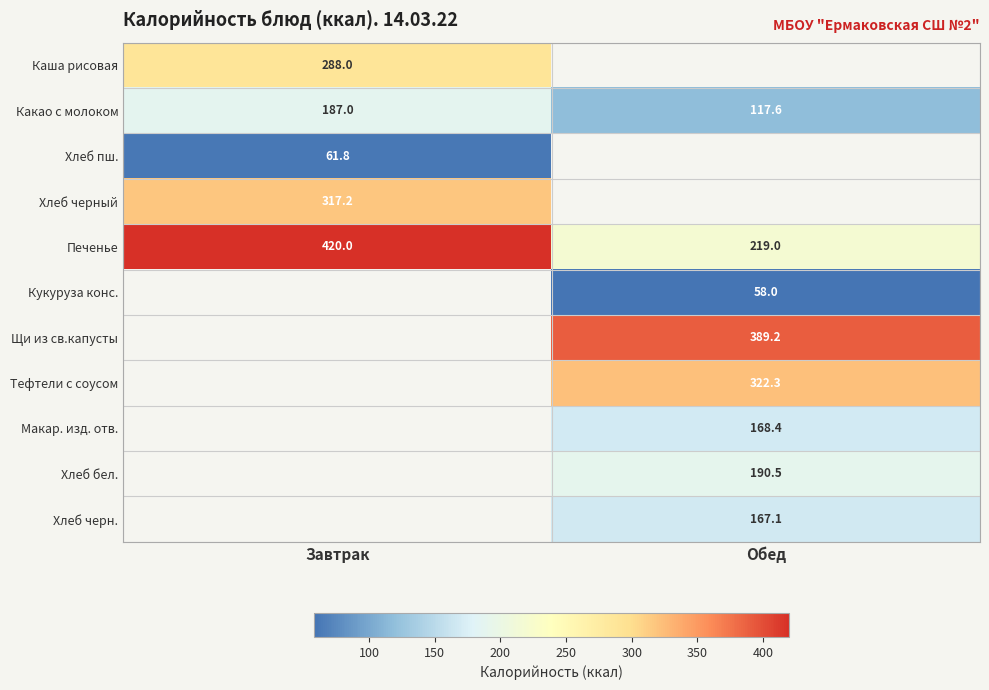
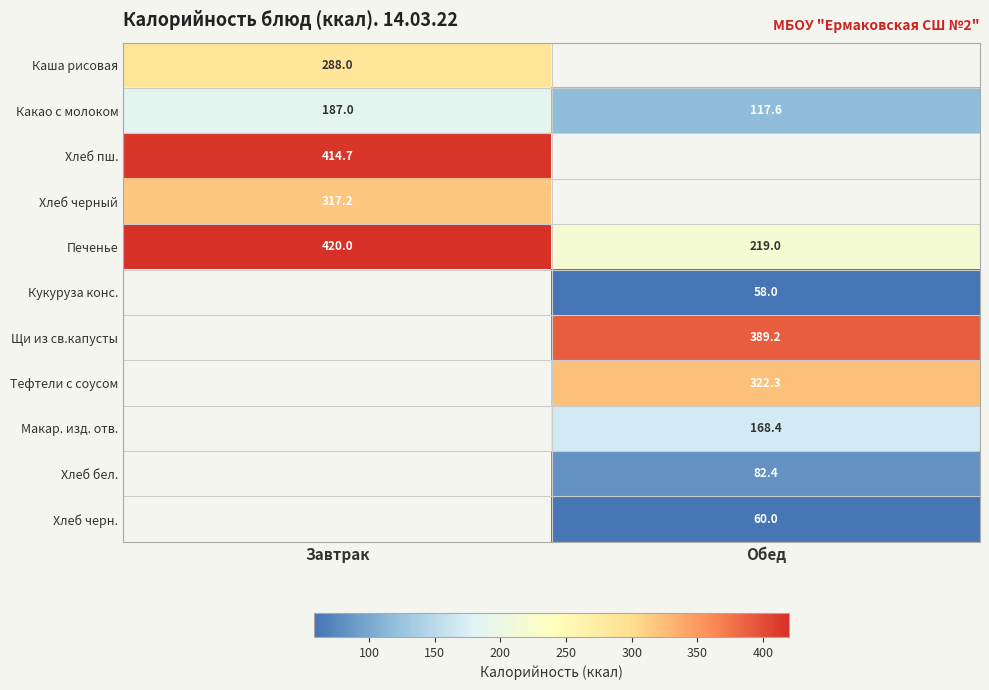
  {
    "Каша рисовая": {
      "Завтрак": 288.0
    },
    "Какао с молоком": {
      "Завтрак": 187.0,
      "Обед": 117.6
    },
    "Хлеб пш.": {
-     "Завтрак": 61.8
+     "Завтрак": 414.7
    },
    "Хлеб черный": {
      "Завтрак": 317.2
    },
    "Печенье": {
      "Завтрак": 420.0,
      "Обед": 219.0
    },
    "Кукуруза конс.": {
      "Обед": 58.0
    },
    "Щи из св.капусты": {
      "Обед": 389.2
    },
    "Тефтели с соусом": {
      "Обед": 322.3
    },
    "Макар. изд. отв.": {
      "Обед": 168.4
    },
    "Хлеб бел.": {
-     "Обед": 190.5
+     "Обед": 82.4
    },
    "Хлеб черн.": {
-     "Обед": 167.1
+     "Обед": 60.0
    }
  }
